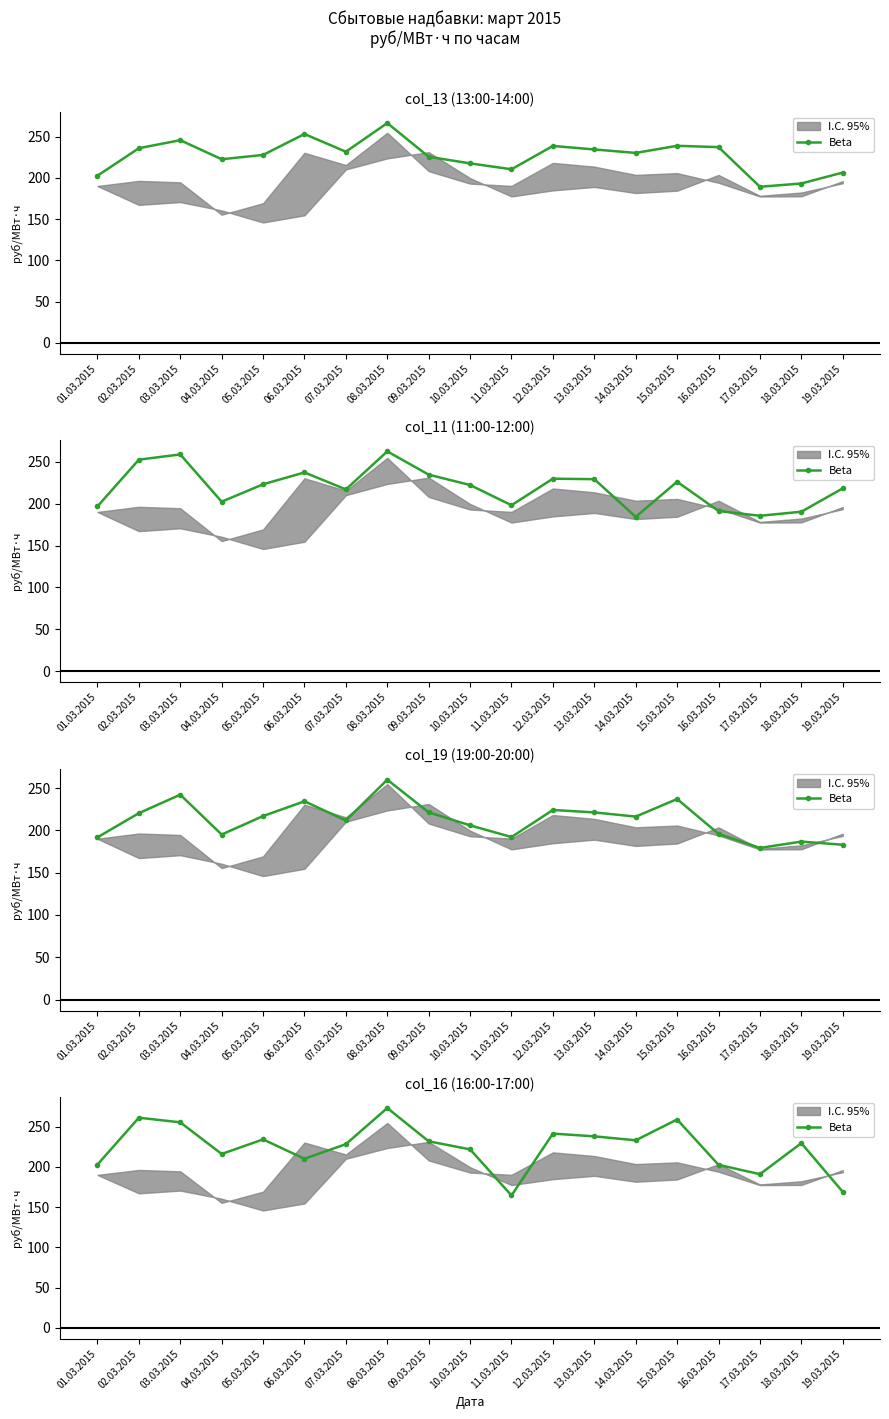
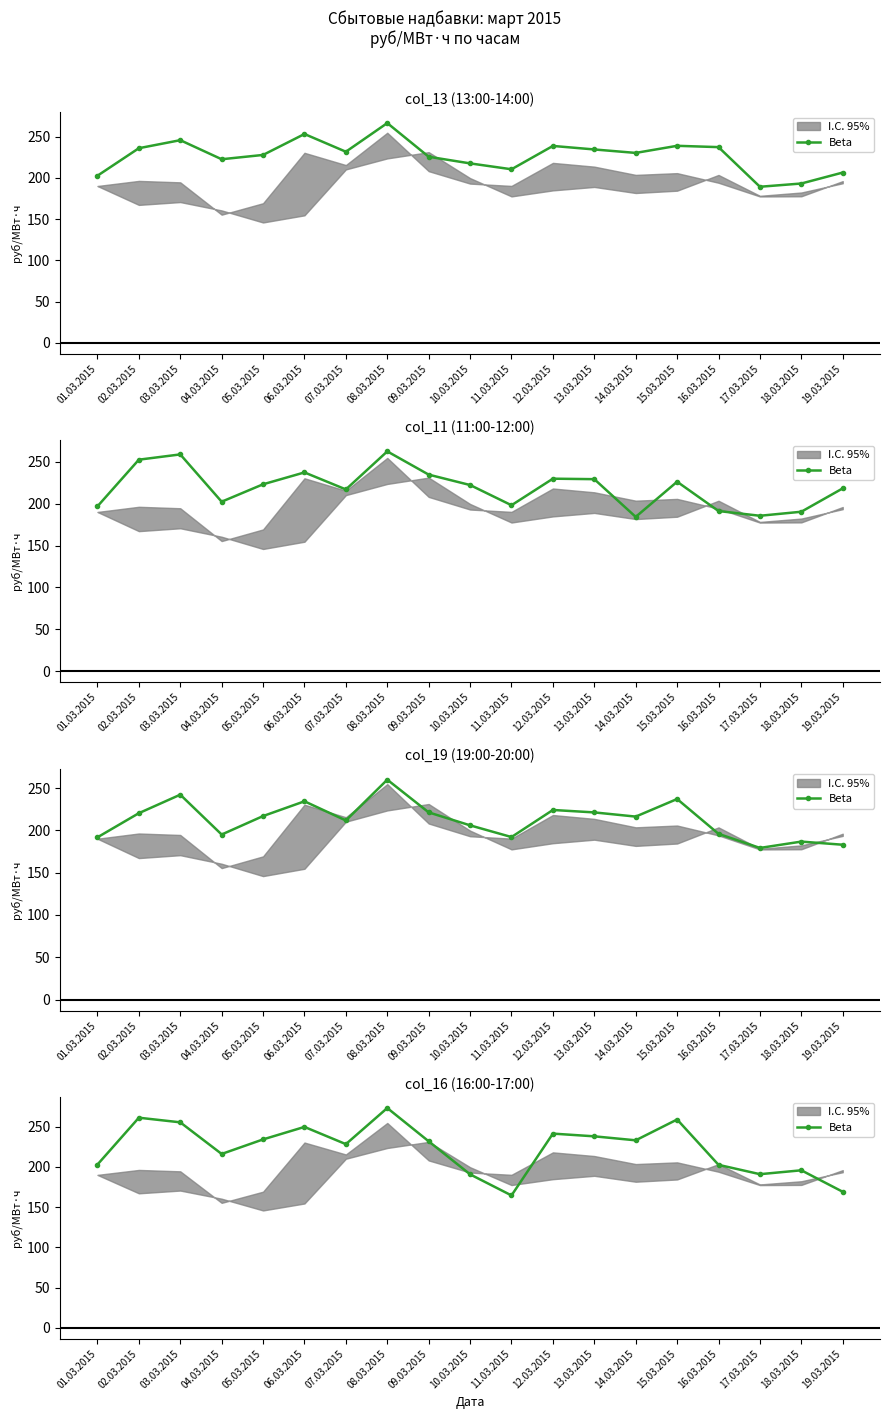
  {
    "col_13 (13:00-14:00)": {
      "Beta": {
        "01.03.2015": 200,
        "02.03.2015": 240,
        "03.03.2015": 250,
        "04.03.2015": 220,
        "05.03.2015": 230,
        "06.03.2015": 250,
        "07.03.2015": 230,
        "08.03.2015": 270,
        "09.03.2015": 230,
        "10.03.2015": 220,
        "11.03.2015": 210,
        "12.03.2015": 240,
        "13.03.2015": 230,
        "14.03.2015": 230,
        "15.03.2015": 240,
        "16.03.2015": 240,
        "17.03.2015": 190,
        "18.03.2015": 190,
        "19.03.2015": 210
      }
    },
    "col_11 (11:00-12:00)": {
      "Beta": {
        "01.03.2015": 200,
        "02.03.2015": 250,
        "03.03.2015": 260,
        "04.03.2015": 200,
        "05.03.2015": 220,
        "06.03.2015": 240,
        "08.03.2015": 260,
        "09.03.2015": 230,
        "10.03.2015": 220,
        "11.03.2015": 200,
        "12.03.2015": 230,
        "13.03.2015": 230,
        "14.03.2015": 180,
        "15.03.2015": 230,
        "16.03.2015": 190,
        "17.03.2015": 190,
        "18.03.2015": 190,
        "19.03.2015": 220
      }
    },
    "col_19 (19:00-20:00)": {
      "Beta": {
        "02.03.2015": 220,
        "03.03.2015": 240,
        "04.03.2015": 200,
        "05.03.2015": 220,
        "06.03.2015": 230,
        "07.03.2015": 210,
        "08.03.2015": 260,
        "09.03.2015": 220,
        "10.03.2015": 210,
        "12.03.2015": 220,
        "13.03.2015": 220,
        "14.03.2015": 220,
        "15.03.2015": 240,
        "16.03.2015": 200,
        "18.03.2015": 190,
        "19.03.2015": 180
      }
    },
    "col_16 (16:00-17:00)": {
      "Beta": {
        "01.03.2015": 200,
        "02.03.2015": 260,
        "03.03.2015": 260,
        "04.03.2015": 220,
        "05.03.2015": 230,
-       "06.03.2015": 210,
+       "06.03.2015": 250,
        "07.03.2015": 230,
        "08.03.2015": 270,
-       "10.03.2015": 220,
+       "10.03.2015": 190,
        "11.03.2015": 160,
        "12.03.2015": 240,
        "13.03.2015": 240,
        "14.03.2015": 230,
        "15.03.2015": 260,
        "17.03.2015": 190,
-       "18.03.2015": 230,
+       "18.03.2015": 200,
        "19.03.2015": 170
      }
    }
  }
